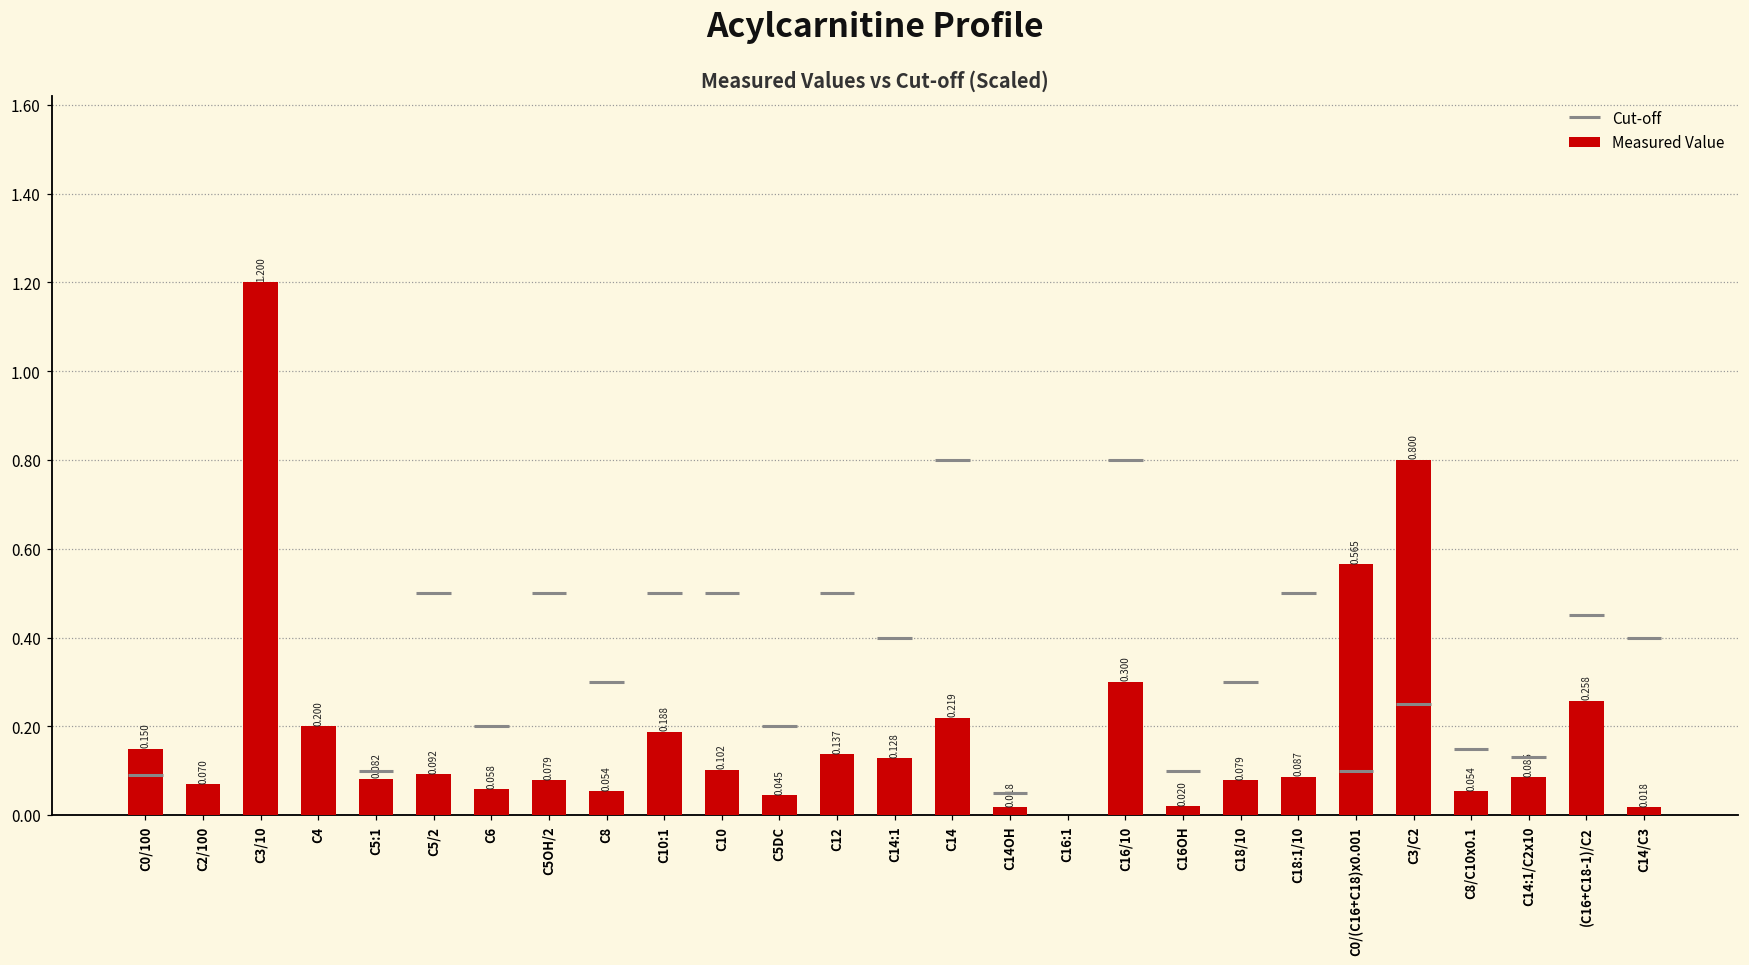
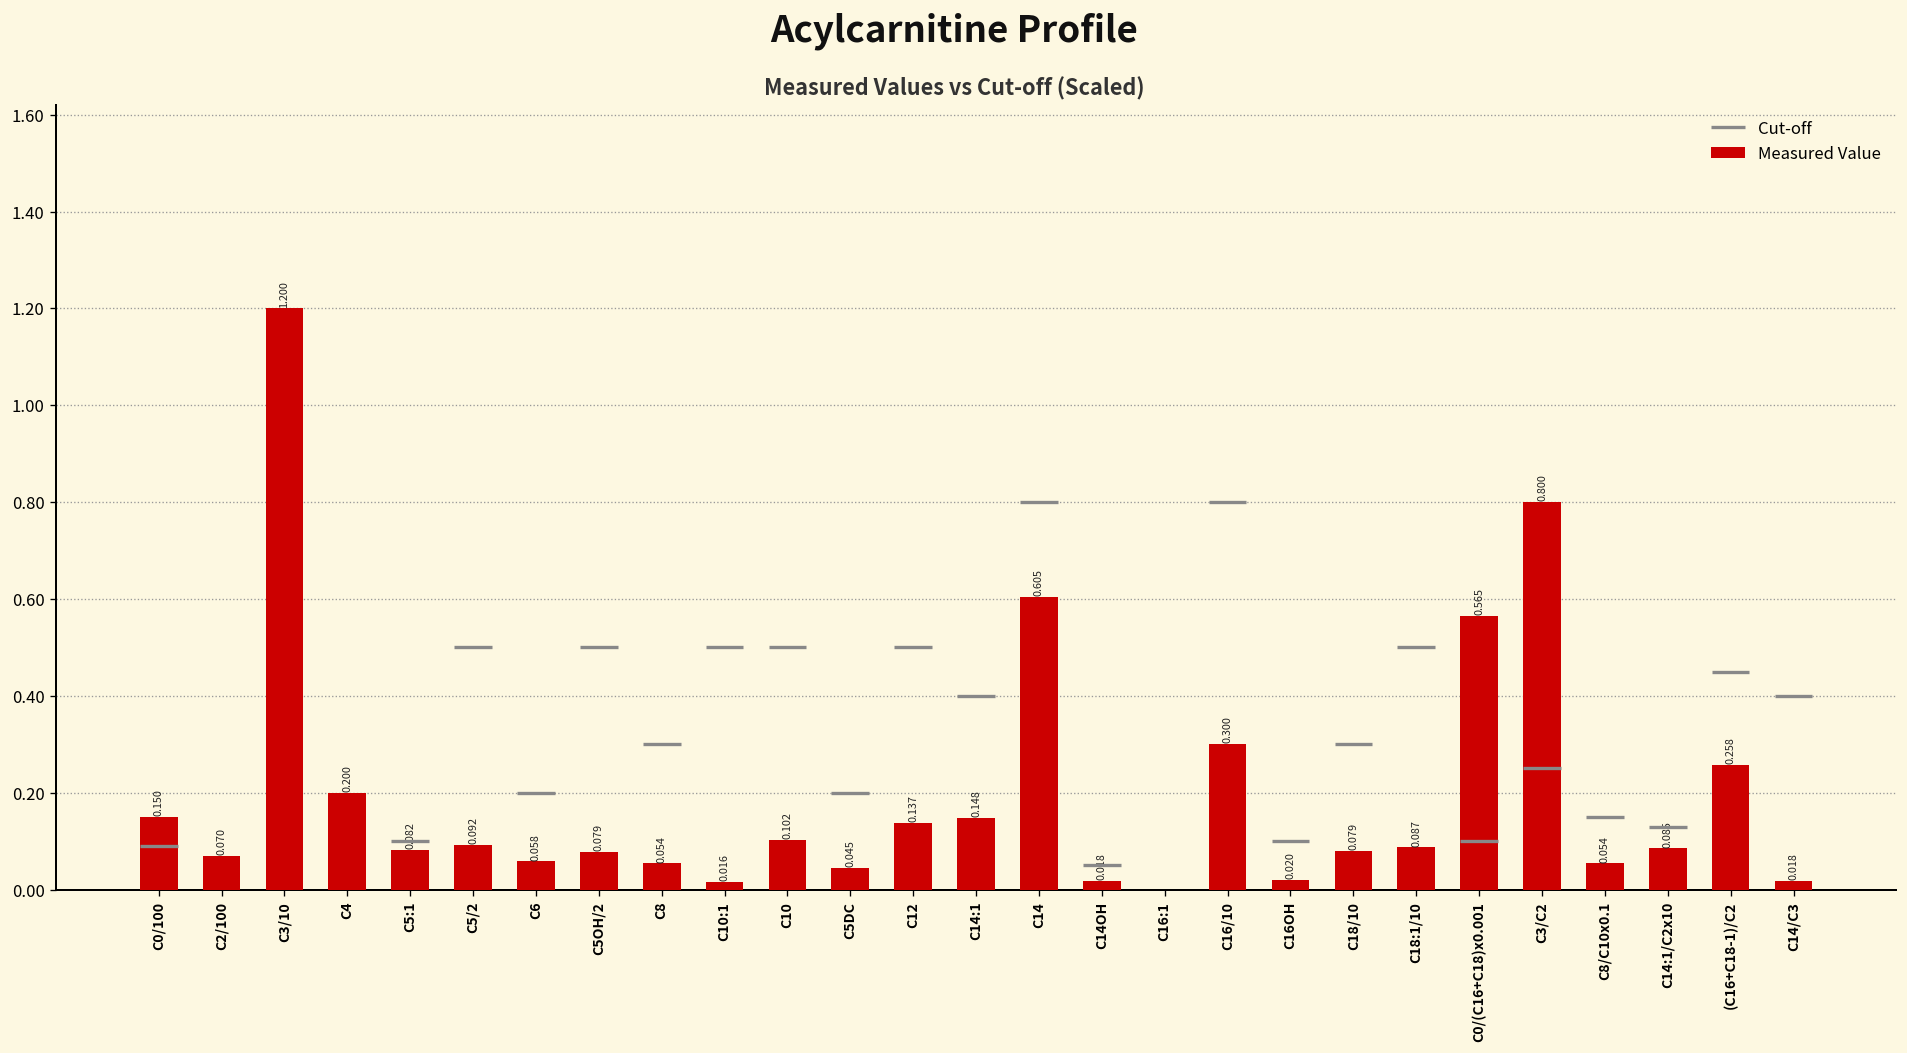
  {
    "C0/100": 0.150,
    "C2/100": 0.070,
    "C3/10": 1.200,
    "C4": 0.200,
    "C5:1": 0.082,
    "C5/2": 0.092,
    "C6": 0.058,
    "C5OH/2": 0.079,
    "C8": 0.054,
-   "C10:1": 0.188,
+   "C10:1": 0.016,
    "C10": 0.102,
    "C5DC": 0.045,
    "C12": 0.137,
-   "C14:1": 0.128,
-   "C14": 0.219,
+   "C14:1": 0.148,
+   "C14": 0.605,
    "C14OH": 0.018,
    "C16/10": 0.300,
    "C16OH": 0.020,
    "C18/10": 0.079,
    "C18:1/10": 0.087,
    "C0/(C16+C18)x0.001": 0.565,
    "C3/C2": 0.800,
    "C8/C10x0.1": 0.054,
    "C14:1/C2x10": 0.085,
    "(C16+C18-1)/C2": 0.258,
    "C14/C3": 0.018
  }
